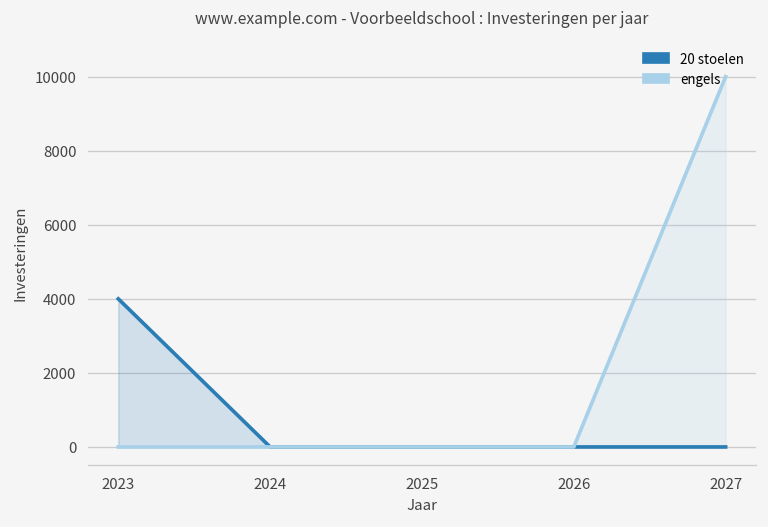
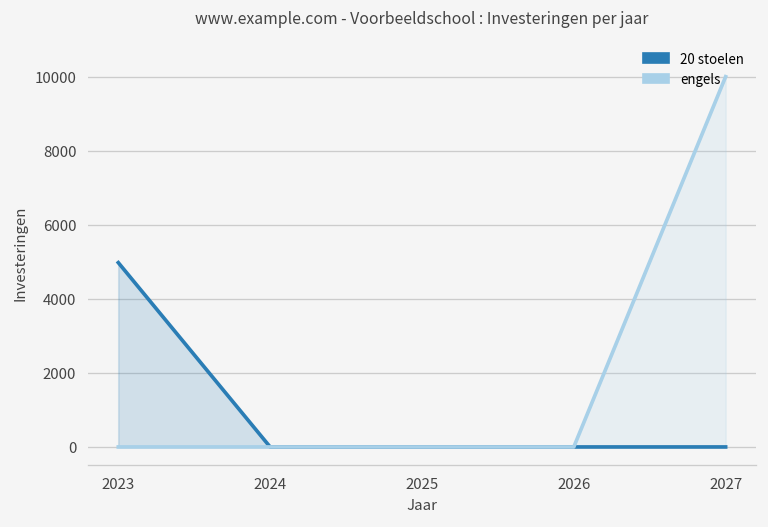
  {
    "20 stoelen": {
-     "2023": 4000,
+     "2023": 5000,
      "2027": 0
    },
    "engels": {
      "2023": 0,
      "2027": 10000
    }
  }
